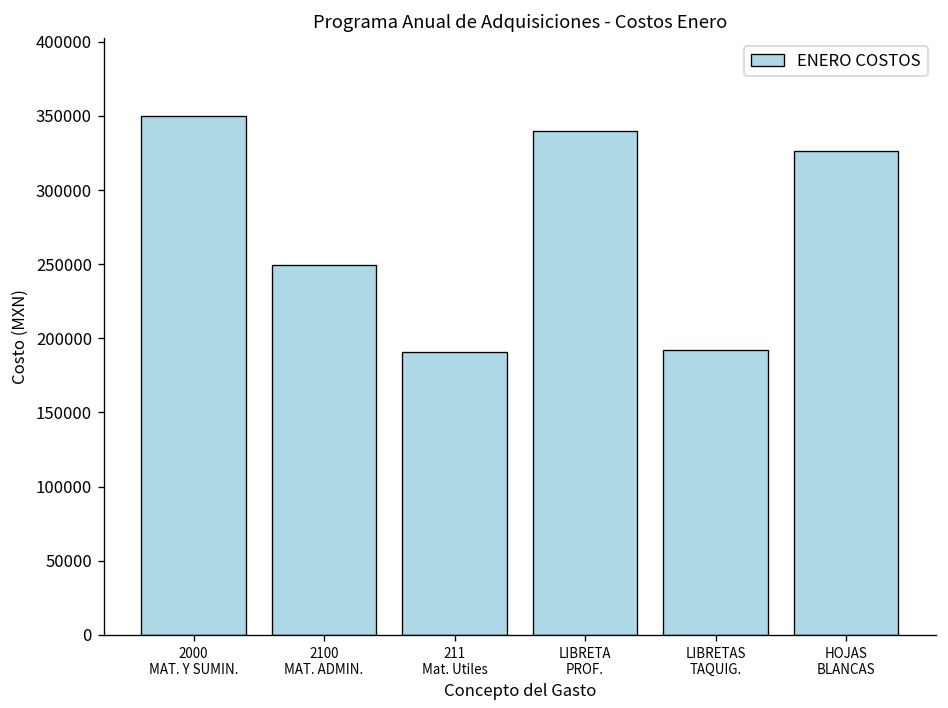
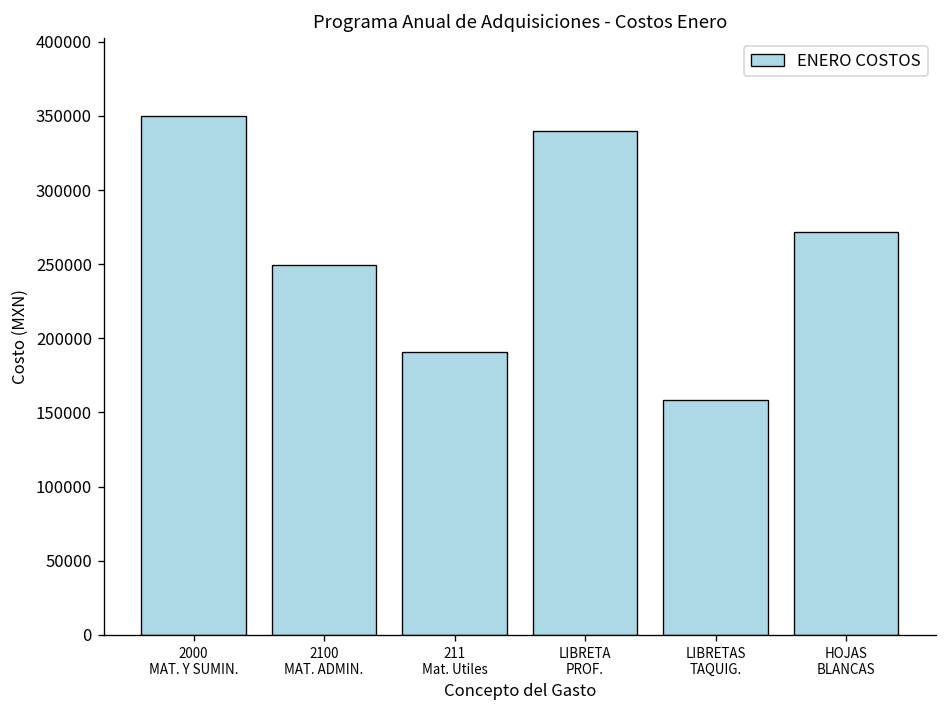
  {
    "2000 MAT. Y SUMIN.": 350000,
    "2100 MAT. ADMIN.": 249000,
    "211 Mat. Utiles": 191000,
    "LIBRETA PROF.": 340000,
-   "LIBRETAS TAQUIG.": 192000,
-   "HOJAS BLANCAS": 326000
+   "LIBRETAS TAQUIG.": 158000,
+   "HOJAS BLANCAS": 272000
  }
